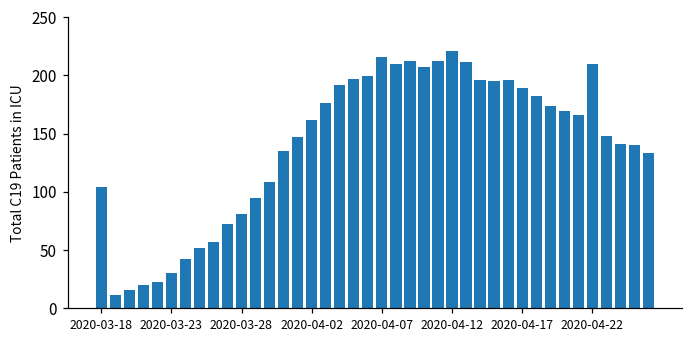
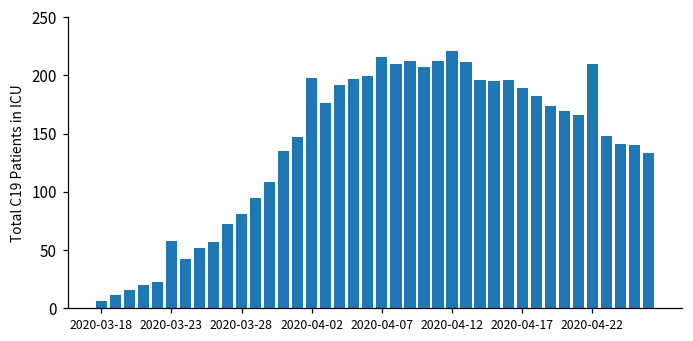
  {
-   "2020-03-18": 104,
-   "2020-03-23": 30,
+   "2020-03-18": 6,
+   "2020-03-23": 58,
    "2020-03-28": 81,
-   "2020-04-02": 162,
+   "2020-04-02": 198,
    "2020-04-07": 216,
    "2020-04-12": 221,
    "2020-04-17": 189,
    "2020-04-22": 210
  }
